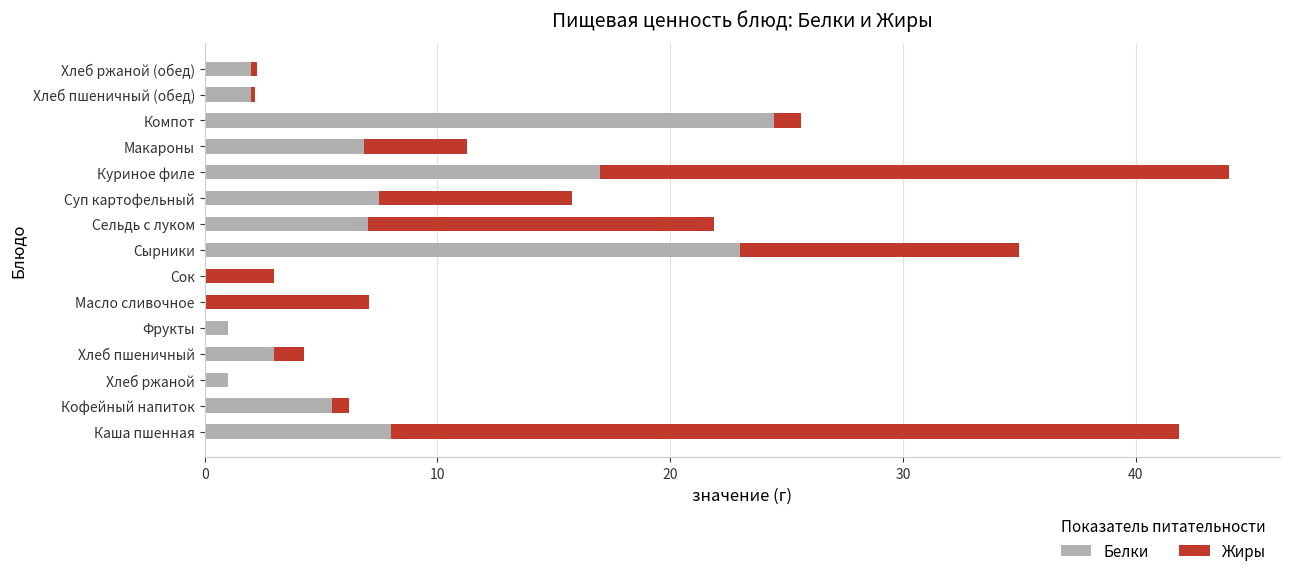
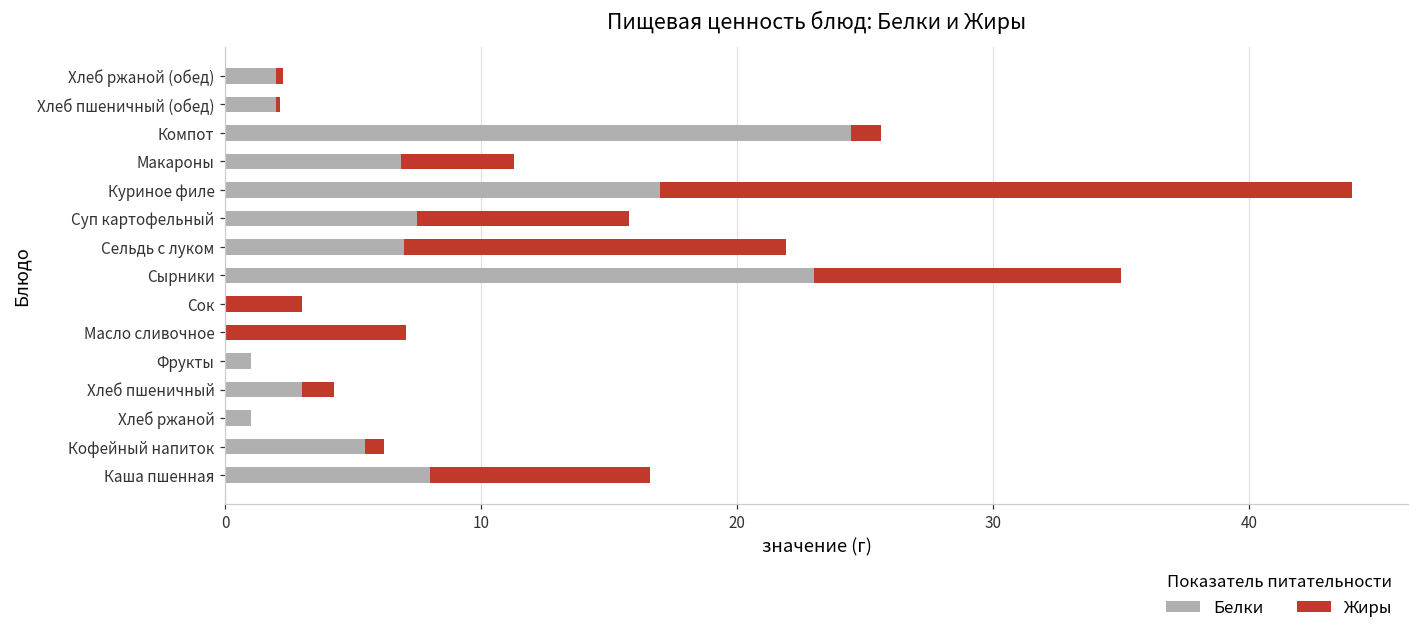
  {
    "Белки": {
      "Хлеб ржаной (обед)": 2.0,
      "Хлеб пшеничный (обед)": 2.0,
      "Компот": 24.5,
      "Макароны": 6.9,
      "Куриное филе": 17.0,
      "Суп картофельный": 7.5,
      "Сельдь с луком": 7.0,
      "Сырники": 23.0,
      "Сок": 0.0,
      "Фрукты": 1.0,
      "Хлеб пшеничный": 3.0,
      "Хлеб ржаной": 1.0,
      "Кофейный напиток": 5.5,
      "Каша пшенная": 8.0
    },
    "Жиры": {
      "Хлеб ржаной (обед)": 0.3,
      "Хлеб пшеничный (обед)": 0.2,
      "Компот": 1.2,
      "Макароны": 4.4,
      "Куриное филе": 27.0,
      "Суп картофельный": 8.3,
      "Сельдь с луком": 14.9,
      "Сырники": 12.0,
      "Сок": 3.0,
      "Масло сливочное": 7.0,
      "Фрукты": 0.0,
      "Хлеб пшеничный": 1.3,
      "Хлеб ржаной": 0.0,
      "Кофейный напиток": 0.8,
-     "Каша пшенная": 33.9
+     "Каша пшенная": 8.6
    }
  }
